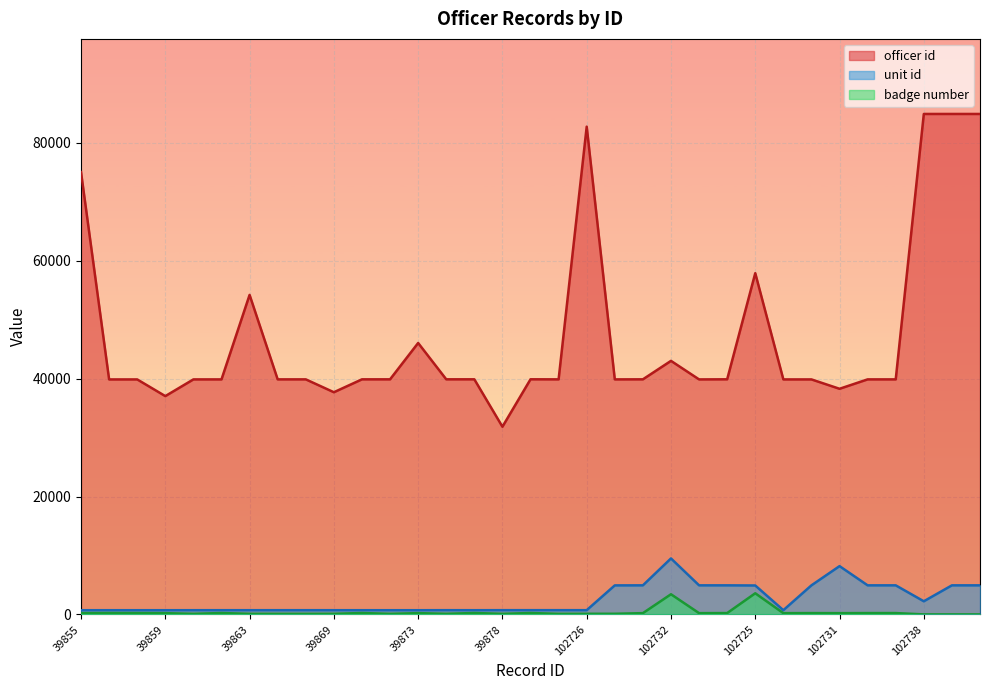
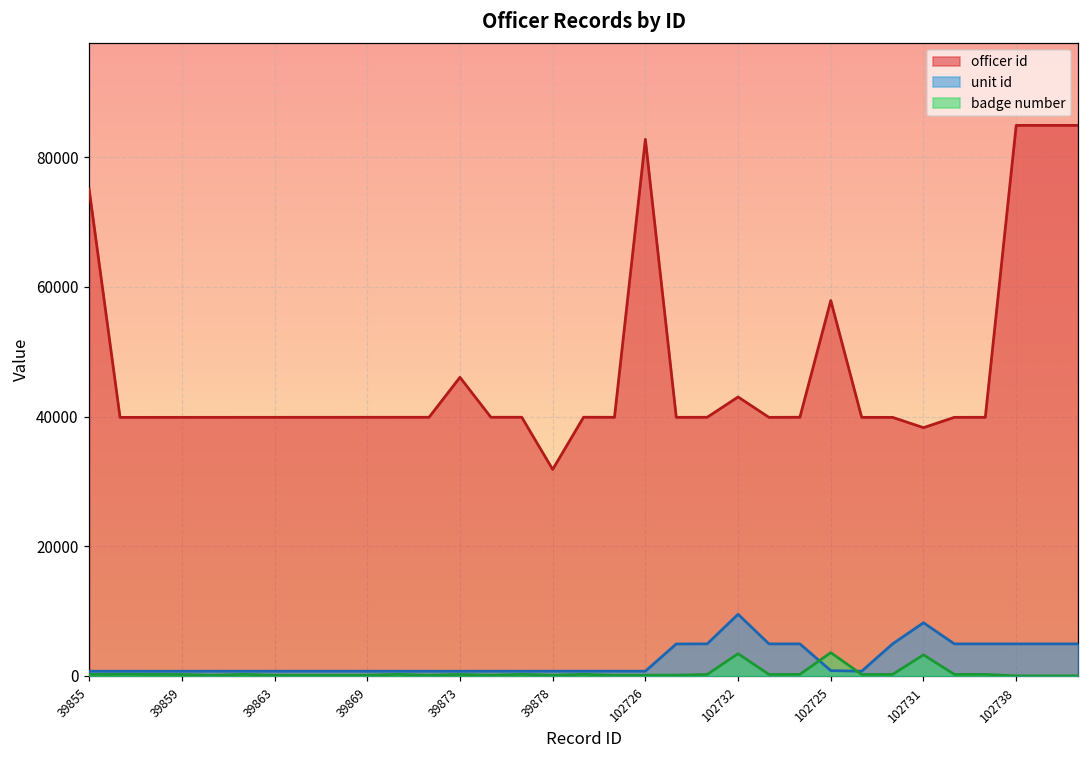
  {
    "officer id": {
      "39855": 75000,
-     "39859": 37000,
-     "39863": 54000,
-     "39869": 38000,
+     "39859": 40000,
+     "39863": 40000,
+     "39869": 40000,
      "39873": 46000,
      "39878": 32000,
      "102726": 83000,
      "102732": 43000,
      "102725": 58000,
      "102731": 38000,
      "102738": 85000
    },
    "unit id": {
      "39855": 1000,
      "39859": 1000,
      "39863": 1000,
      "39869": 1000,
      "39873": 1000,
      "39878": 1000,
      "102726": 1000,
      "102732": 9000,
-     "102725": 5000,
+     "102725": 1000,
      "102731": 8000,
-     "102738": 2000
+     "102738": 5000
    },
    "badge number": {
      "39855": 0,
      "39859": 0,
      "39863": 0,
      "39869": 0,
      "39873": 0,
      "39878": 0,
      "102726": 0,
      "102732": 3000,
      "102725": 4000,
-     "102731": 0,
+     "102731": 3000,
      "102738": 0
    }
  }
